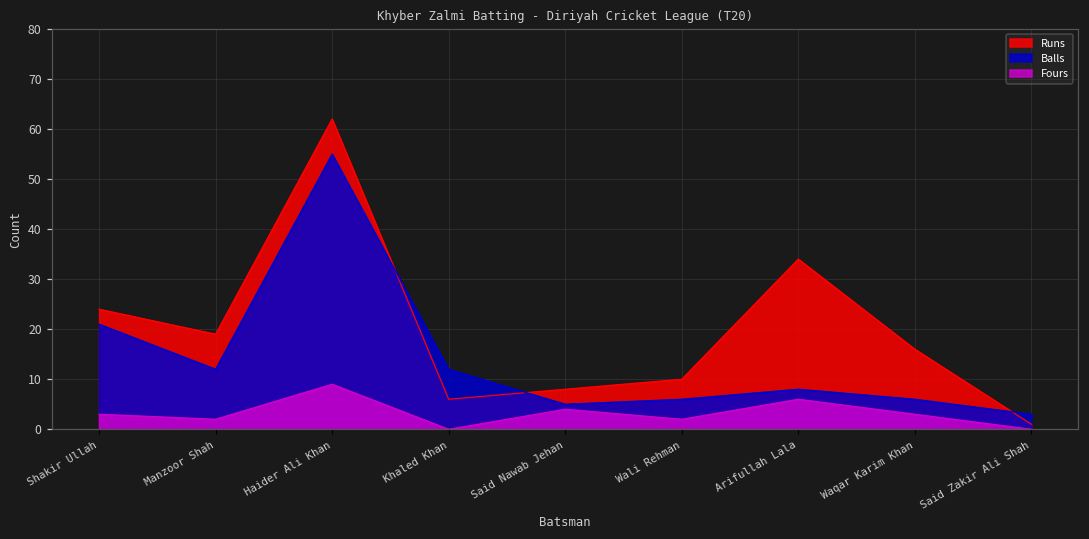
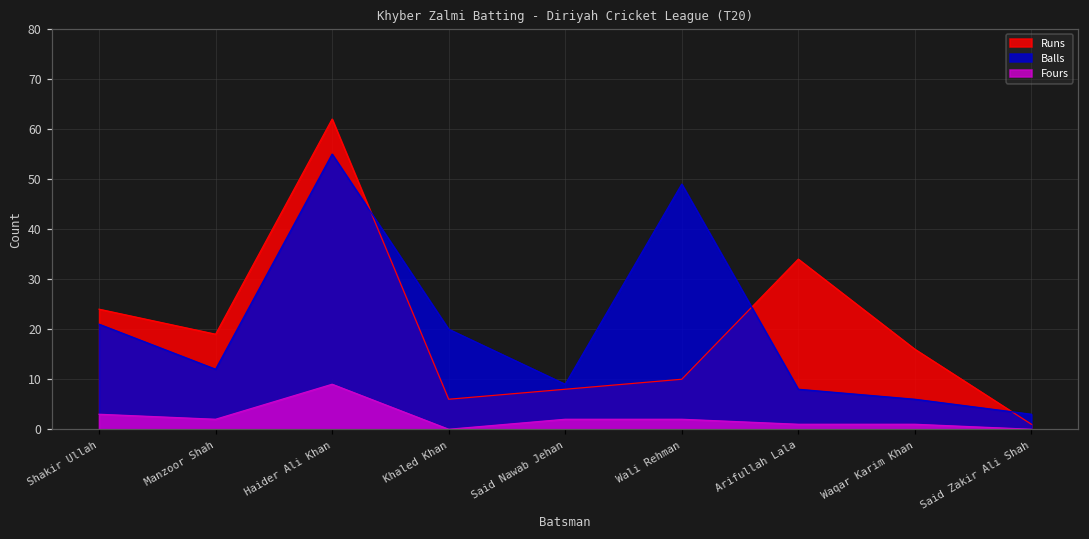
  {
    "Runs": {
      "Shakir Ullah": 24,
      "Manzoor Shah": 19,
      "Haider Ali Khan": 62,
      "Khaled Khan": 6,
      "Said Nawab Jehan": 8,
      "Wali Rehman": 10,
      "Arifullah Lala": 34,
      "Waqar Karim Khan": 16,
      "Said Zakir Ali Shah": 1
    },
    "Balls": {
      "Shakir Ullah": 21,
      "Manzoor Shah": 12,
      "Haider Ali Khan": 55,
-     "Khaled Khan": 12,
-     "Said Nawab Jehan": 5,
-     "Wali Rehman": 6,
+     "Khaled Khan": 20,
+     "Said Nawab Jehan": 9,
+     "Wali Rehman": 49,
      "Arifullah Lala": 8,
      "Waqar Karim Khan": 6,
      "Said Zakir Ali Shah": 3
    },
    "Fours": {
      "Shakir Ullah": 3,
      "Manzoor Shah": 2,
      "Haider Ali Khan": 9,
      "Khaled Khan": 0,
-     "Said Nawab Jehan": 4,
+     "Said Nawab Jehan": 2,
      "Wali Rehman": 2,
-     "Arifullah Lala": 6,
-     "Waqar Karim Khan": 3,
+     "Arifullah Lala": 1,
+     "Waqar Karim Khan": 1,
      "Said Zakir Ali Shah": 0
    }
  }
